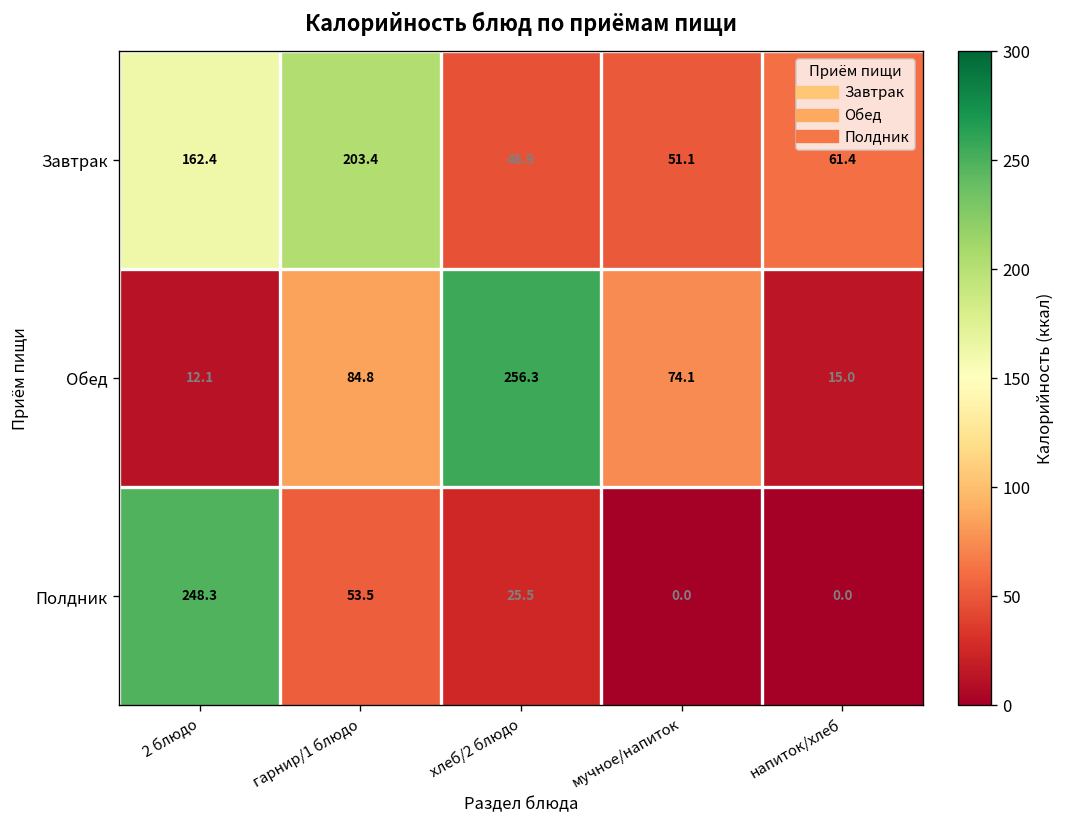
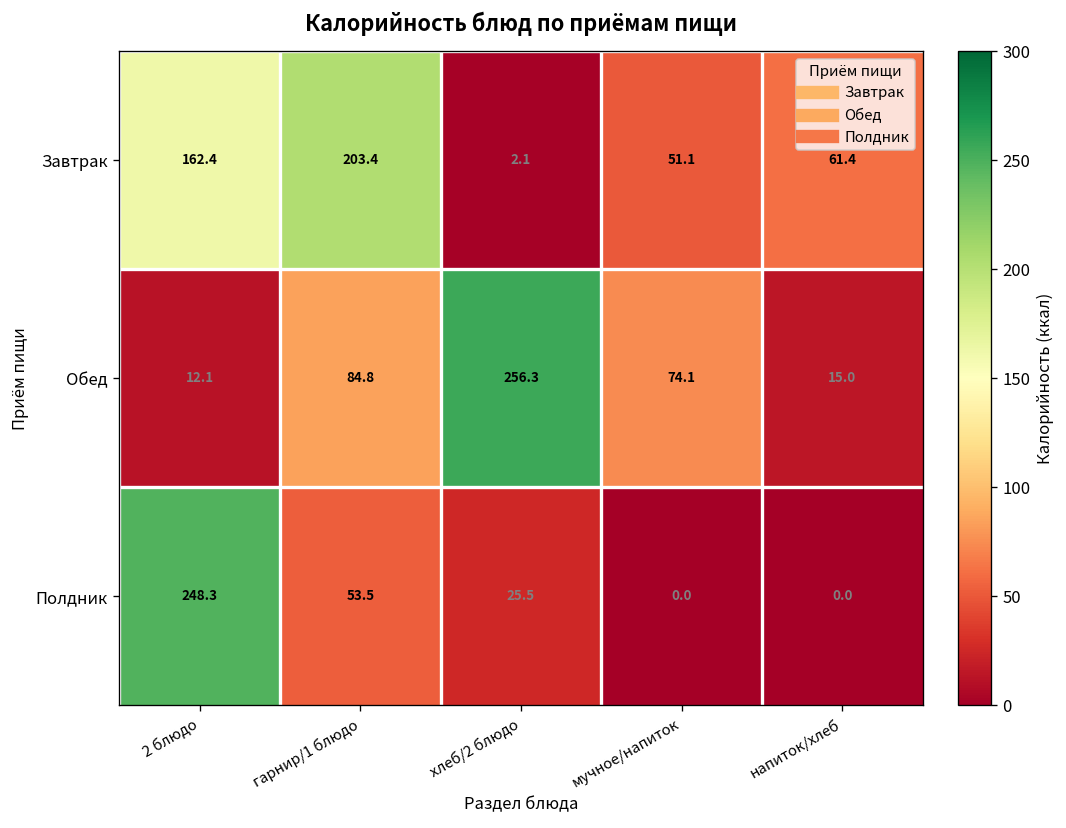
  {
    "Завтрак": {
      "2 блюдо": 162.4,
      "гарнир/1 блюдо": 203.4,
-     "хлеб/2 блюдо": 46.9,
+     "хлеб/2 блюдо": 2.1,
      "мучное/напиток": 51.1
    },
    "Обед": {
      "2 блюдо": 12.1,
      "гарнир/1 блюдо": 84.8,
      "хлеб/2 блюдо": 256.3,
      "мучное/напиток": 74.1,
      "напиток/хлеб": 15.0
    },
    "Полдник": {
      "2 блюдо": 248.3,
      "гарнир/1 блюдо": 53.5,
      "хлеб/2 блюдо": 25.5,
      "мучное/напиток": 0.0,
      "напиток/хлеб": 0.0
    }
  }
